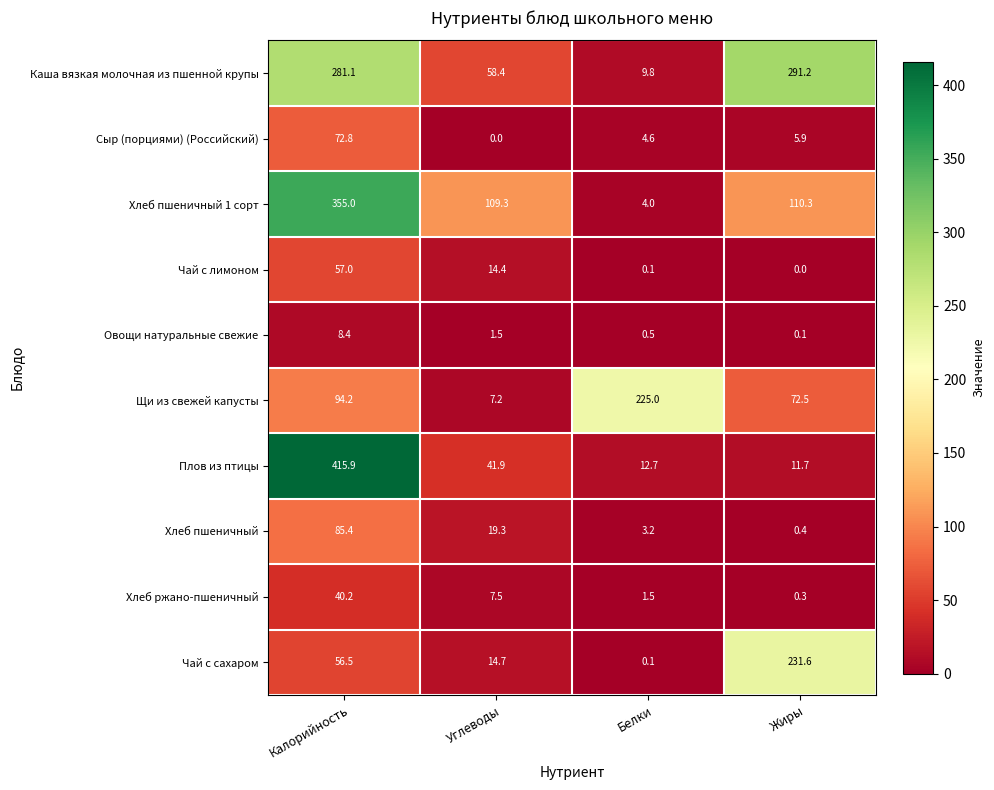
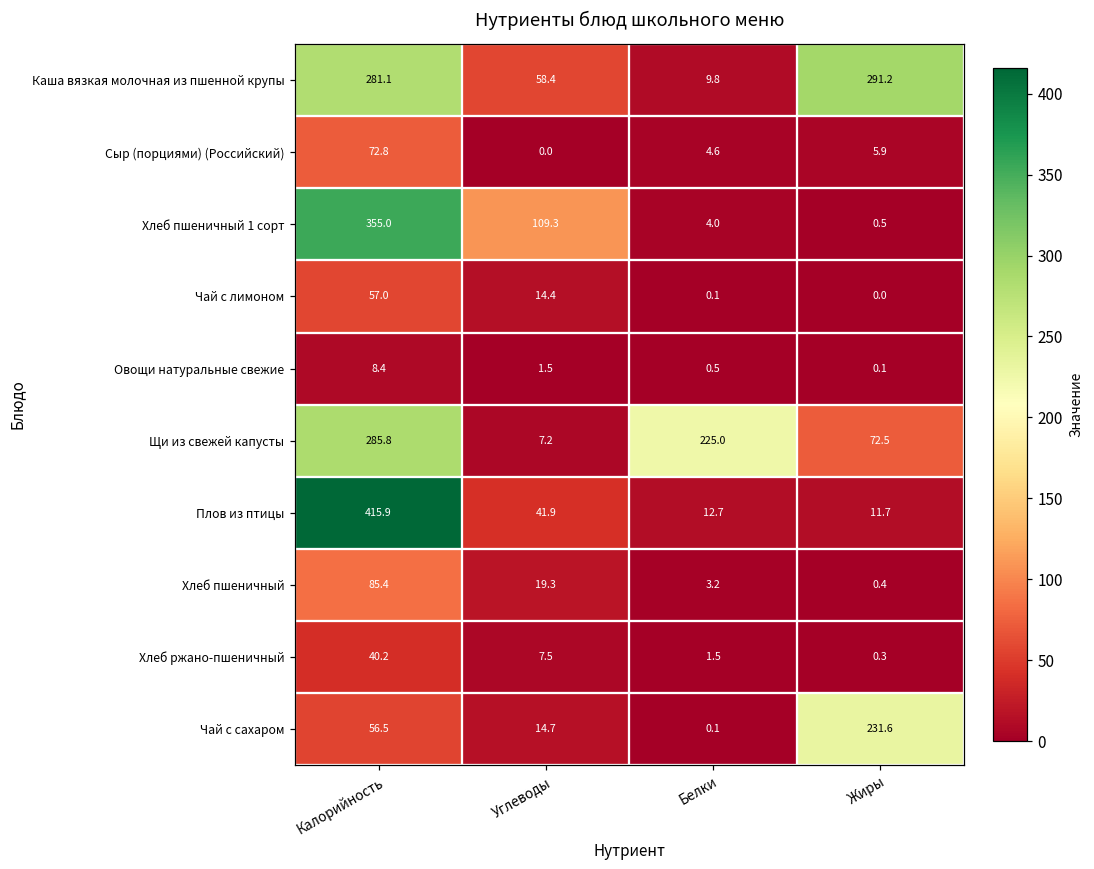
  {
    "Каша вязкая молочная из пшенной крупы": {
      "Калорийность": 281.1,
      "Углеводы": 58.4,
      "Белки": 9.8,
      "Жиры": 291.2
    },
    "Сыр (порциями) (Российский)": {
      "Калорийность": 72.8,
      "Углеводы": 0.0,
      "Белки": 4.6,
      "Жиры": 5.9
    },
    "Хлеб пшеничный 1 сорт": {
      "Калорийность": 355.0,
      "Углеводы": 109.3,
      "Белки": 4.0,
-     "Жиры": 110.3
+     "Жиры": 0.5
    },
    "Чай с лимоном": {
      "Калорийность": 57.0,
      "Углеводы": 14.4,
      "Белки": 0.1,
      "Жиры": 0.0
    },
    "Овощи натуральные свежие": {
      "Калорийность": 8.4,
      "Углеводы": 1.5,
      "Белки": 0.5,
      "Жиры": 0.1
    },
    "Щи из свежей капусты": {
-     "Калорийность": 94.2,
+     "Калорийность": 285.8,
      "Углеводы": 7.2,
      "Белки": 225.0,
      "Жиры": 72.5
    },
    "Плов из птицы": {
      "Калорийность": 415.9,
      "Углеводы": 41.9,
      "Белки": 12.7,
      "Жиры": 11.7
    },
    "Хлеб пшеничный": {
      "Калорийность": 85.4,
      "Углеводы": 19.3,
      "Белки": 3.2,
      "Жиры": 0.4
    },
    "Хлеб ржано-пшеничный": {
      "Калорийность": 40.2,
      "Углеводы": 7.5,
      "Белки": 1.5,
      "Жиры": 0.3
    },
    "Чай с сахаром": {
      "Калорийность": 56.5,
      "Углеводы": 14.7,
      "Белки": 0.1,
      "Жиры": 231.6
    }
  }
